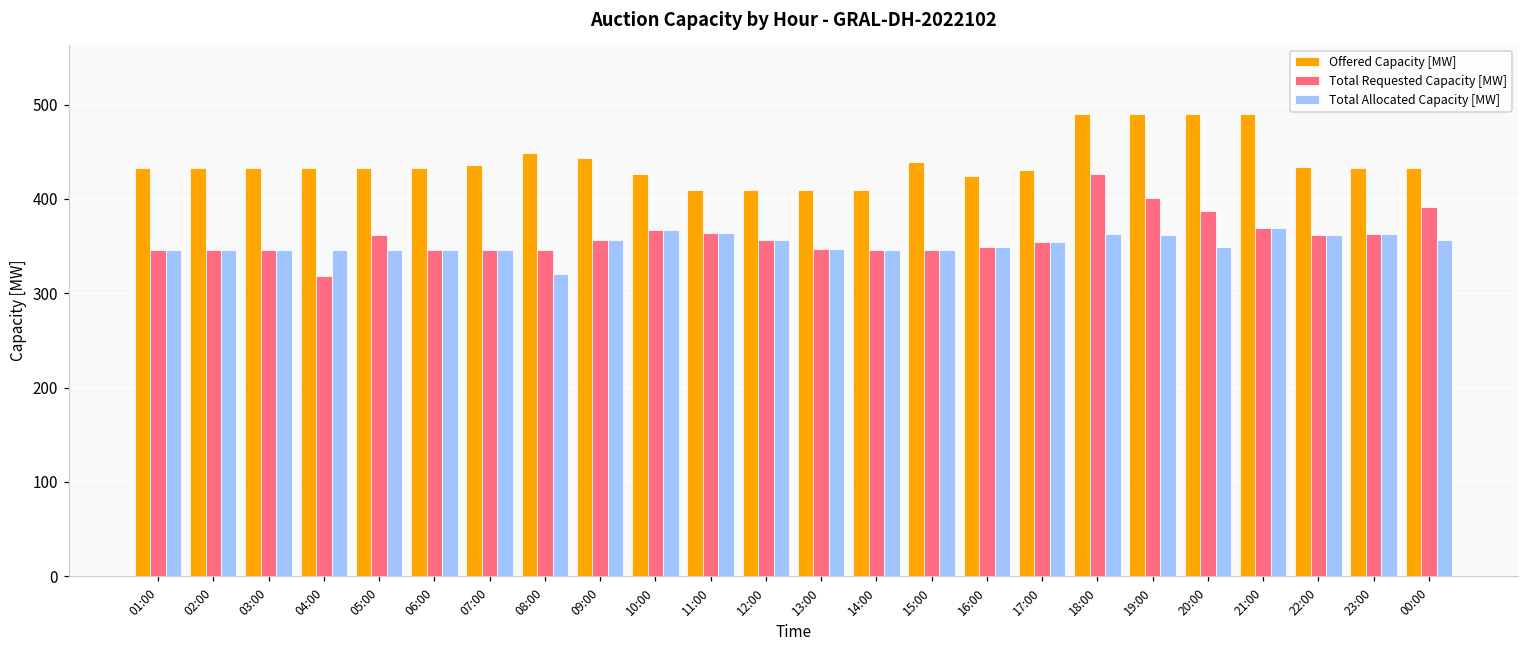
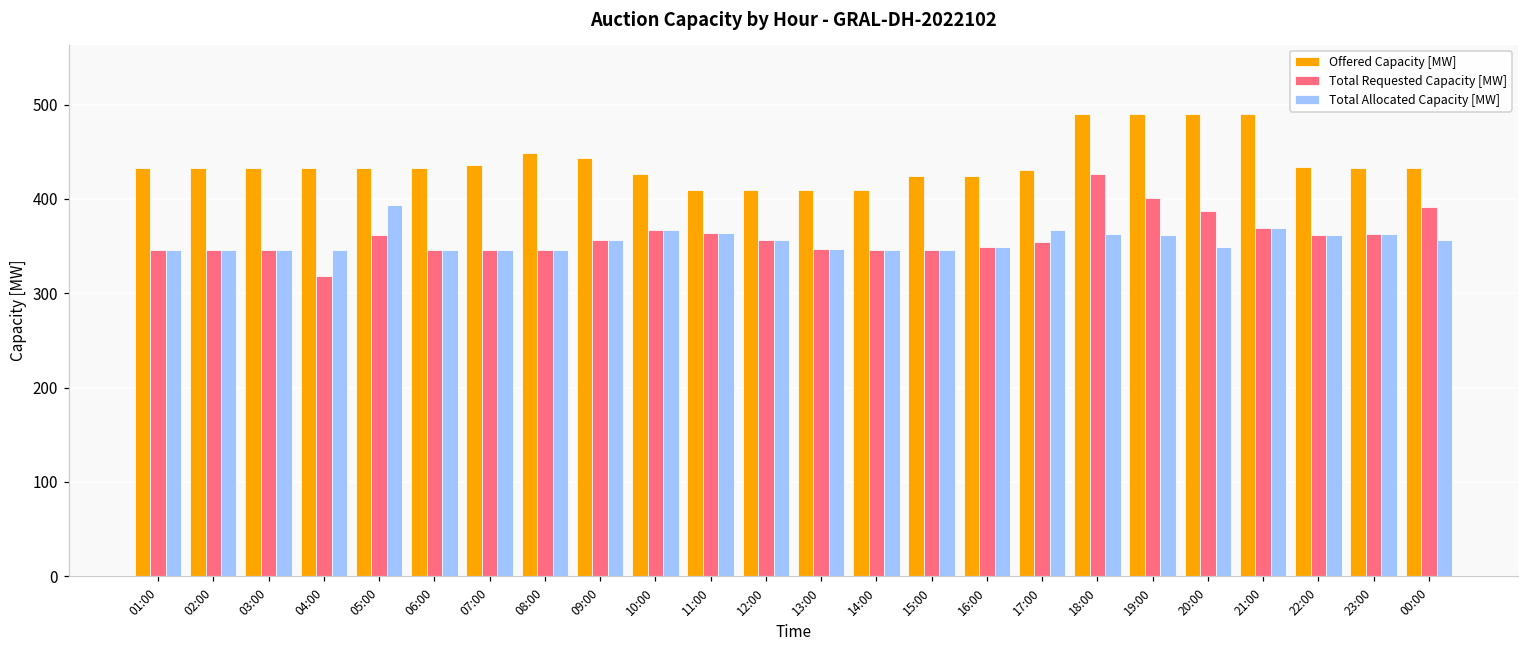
  {
    "Offered Capacity [MW]": {
      "01:00": 430,
      "02:00": 430,
      "03:00": 430,
      "04:00": 430,
      "05:00": 430,
      "06:00": 430,
      "07:00": 440,
      "08:00": 450,
      "09:00": 440,
      "10:00": 430,
      "11:00": 410,
      "12:00": 410,
      "13:00": 410,
      "14:00": 410,
-     "15:00": 440,
+     "15:00": 420,
      "16:00": 420,
      "17:00": 430,
      "18:00": 490,
      "19:00": 490,
      "20:00": 490,
      "21:00": 490,
      "22:00": 430,
      "23:00": 430,
      "00:00": 430
    },
    "Total Requested Capacity [MW]": {
      "01:00": 350,
      "02:00": 350,
      "03:00": 350,
      "04:00": 320,
      "05:00": 360,
      "06:00": 350,
      "07:00": 350,
      "08:00": 350,
      "09:00": 360,
      "10:00": 370,
      "11:00": 360,
      "12:00": 360,
      "13:00": 350,
      "14:00": 350,
      "15:00": 350,
      "16:00": 350,
      "17:00": 350,
      "18:00": 430,
      "19:00": 400,
      "20:00": 390,
      "21:00": 370,
      "22:00": 360,
      "23:00": 360,
      "00:00": 390
    },
    "Total Allocated Capacity [MW]": {
      "01:00": 350,
      "02:00": 350,
      "03:00": 350,
      "04:00": 350,
-     "05:00": 350,
+     "05:00": 390,
      "06:00": 350,
      "07:00": 350,
-     "08:00": 320,
+     "08:00": 350,
      "09:00": 360,
      "10:00": 370,
      "11:00": 360,
      "12:00": 360,
      "13:00": 350,
      "14:00": 350,
      "15:00": 350,
      "16:00": 350,
-     "17:00": 350,
+     "17:00": 370,
      "18:00": 360,
      "19:00": 360,
      "20:00": 350,
      "21:00": 370,
      "22:00": 360,
      "23:00": 360,
      "00:00": 360
    }
  }
